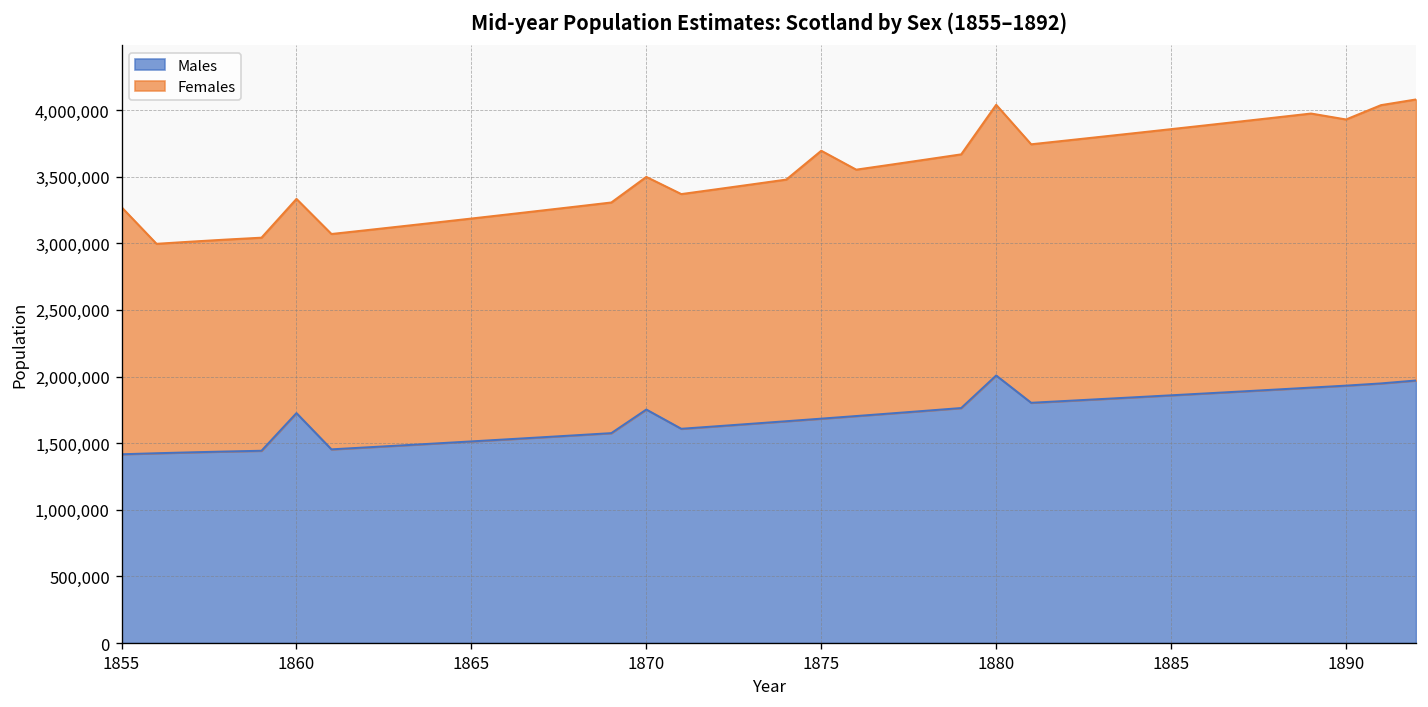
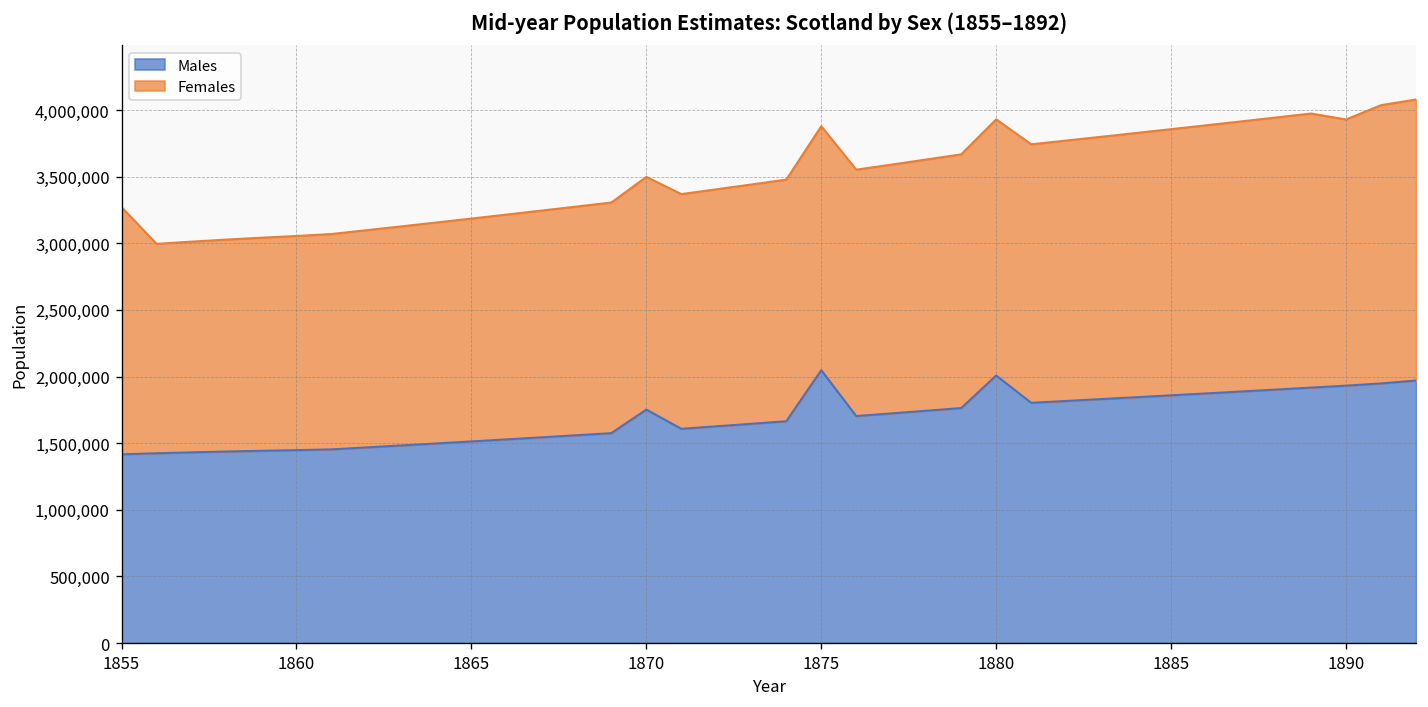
  {
    "Males": {
      "1855": "1,420,000",
-     "1860": "1,730,000",
+     "1860": "1,450,000",
      "1865": "1,510,000",
      "1870": "1,750,000",
-     "1875": "1,680,000",
+     "1875": "2,050,000",
      "1880": "2,010,000",
      "1885": "1,860,000",
      "1890": "1,930,000"
    },
    "Females": {
      "1855": "1,850,000",
      "1860": "1,610,000",
      "1865": "1,670,000",
      "1870": "1,750,000",
-     "1875": "2,010,000",
-     "1880": "2,030,000",
+     "1875": "1,830,000",
+     "1880": "1,920,000",
      "1885": "2,000,000",
      "1890": "2,000,000"
    }
  }
